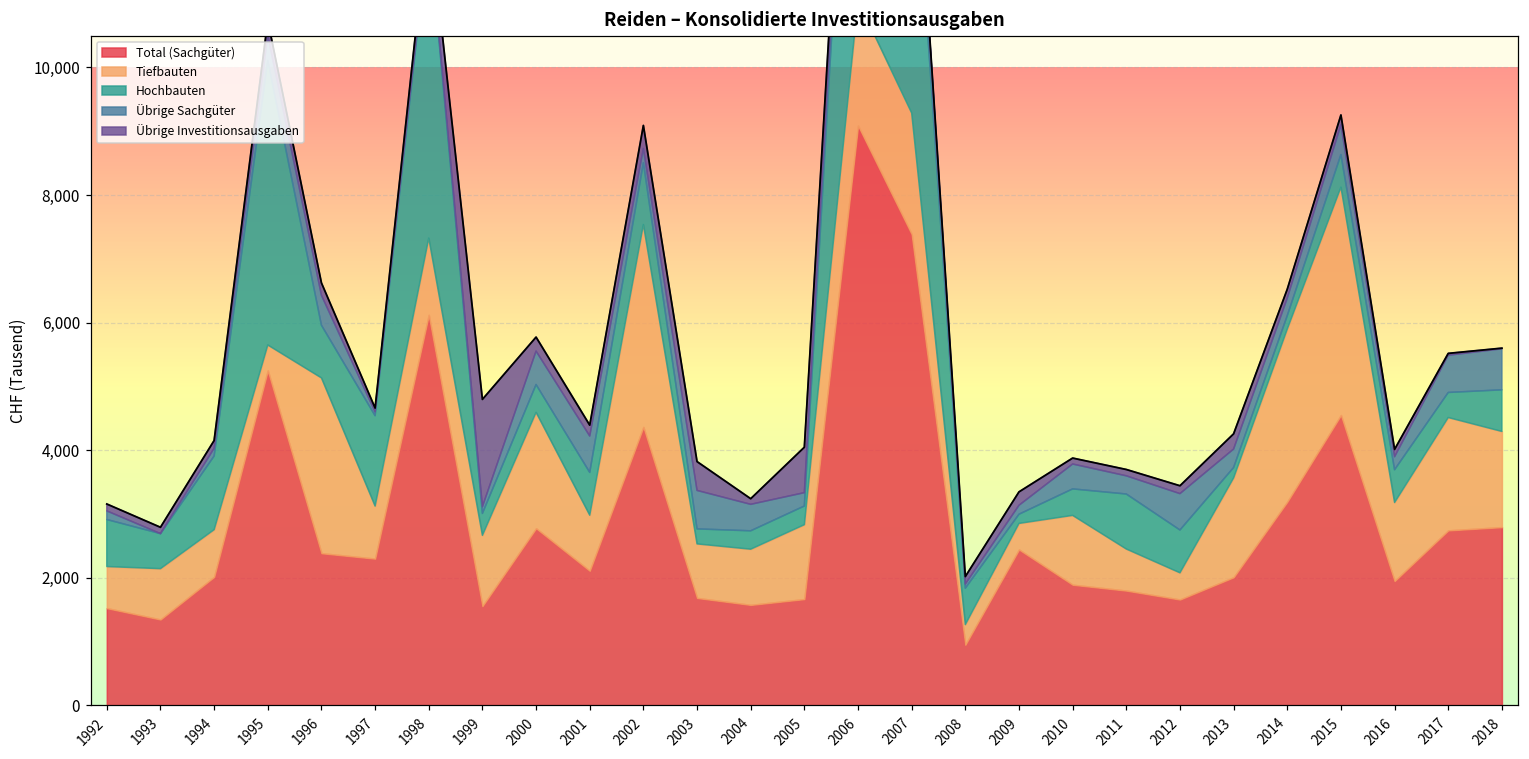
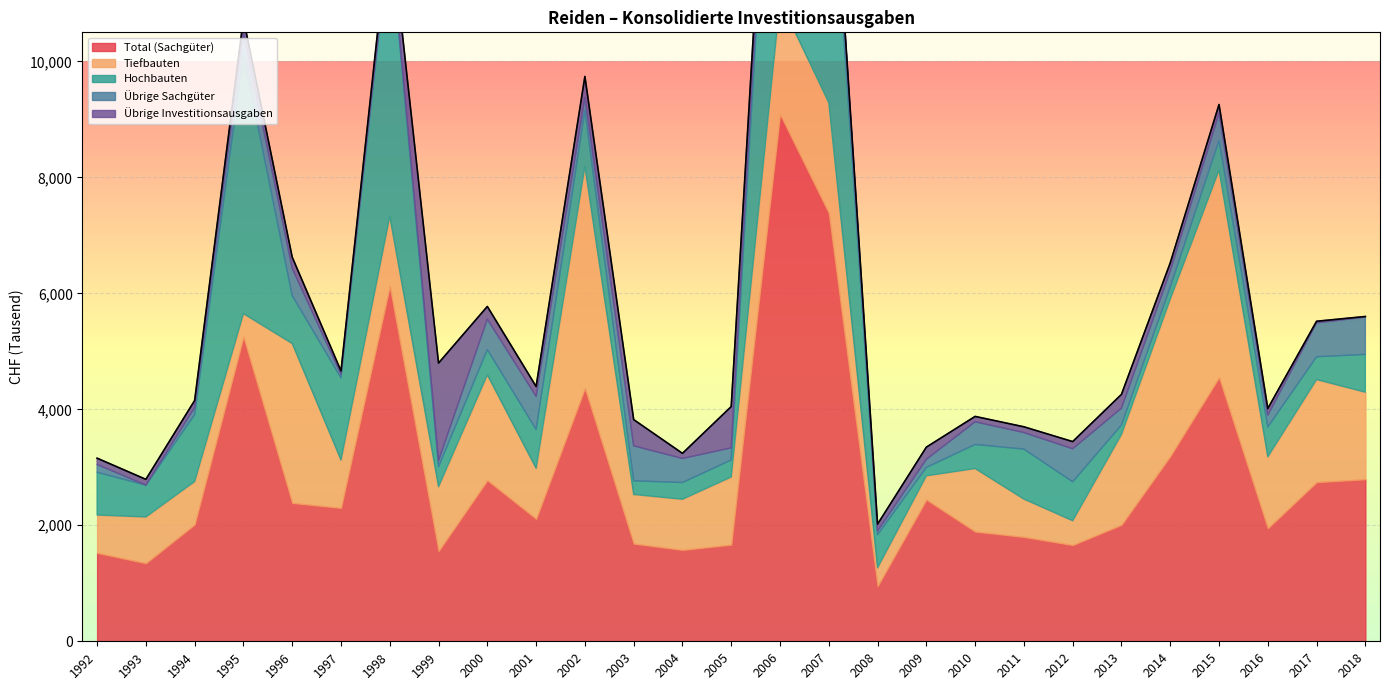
  {
    "Total (Sachgüter)": {
      "1992": "1,500",
      "1993": "1,300",
      "1994": "2,000",
      "1995": "5,300",
      "1996": "2,400",
      "1997": "2,300",
      "1998": "6,100",
      "1999": "1,600",
      "2000": "2,800",
      "2001": "2,100",
      "2002": "4,400",
      "2003": "1,700",
      "2004": "1,600",
      "2005": "1,700",
      "2006": "9,100",
      "2007": "7,400",
      "2008": "1,000",
      "2009": "2,400",
      "2010": "1,900",
      "2011": "1,800",
      "2012": "1,700",
      "2013": "2,000",
      "2014": "3,200",
      "2015": "4,600",
      "2016": "2,000",
      "2017": "2,700",
      "2018": "2,800"
    },
    "Tiefbauten": {
      "1992": "700",
      "1993": "800",
      "1994": "700",
      "1995": "400",
      "1996": "2,700",
      "1997": "800",
      "1998": "1,200",
      "1999": "1,100",
      "2000": "1,800",
      "2001": "900",
-     "2002": "3,200",
+     "2002": "3,800",
      "2003": "800",
      "2004": "900",
      "2005": "1,200",
      "2007": "1,900",
      "2008": "300",
      "2009": "400",
      "2010": "1,100",
      "2011": "700",
      "2012": "400",
      "2013": "1,600",
      "2014": "2,700",
      "2015": "3,600",
      "2016": "1,200",
      "2017": "1,800",
      "2018": "1,500"
    },
    "Übrige Investitionsausgaben": {
      "1992": "100",
      "1993": "100",
      "1994": "100",
      "1996": "200",
      "1997": "100",
      "1999": "1,700",
      "2000": "200",
      "2001": "200",
      "2002": "400",
      "2003": "500",
      "2004": "100",
      "2005": "700",
      "2008": "100",
      "2009": "200",
      "2010": "100",
      "2011": "100",
      "2012": "100",
      "2013": "200",
      "2014": "100",
      "2015": "200",
      "2016": "100"
    }
  }
